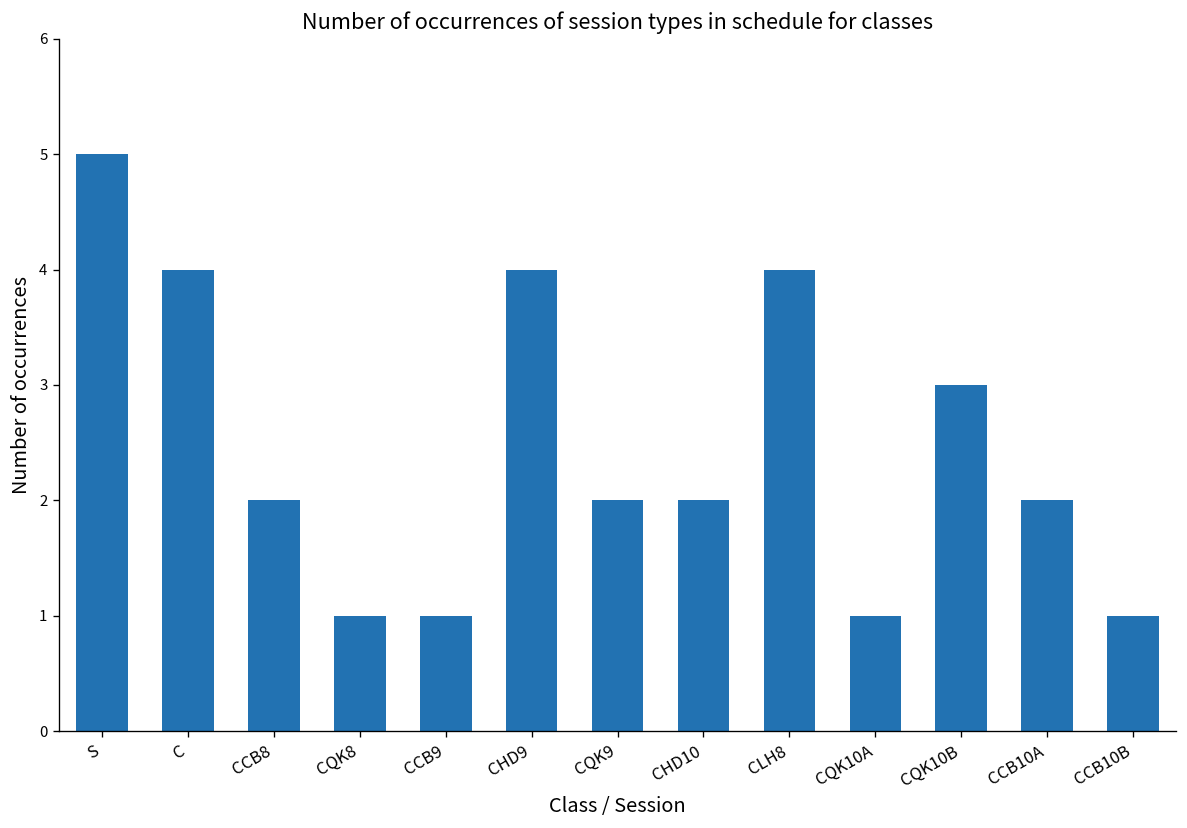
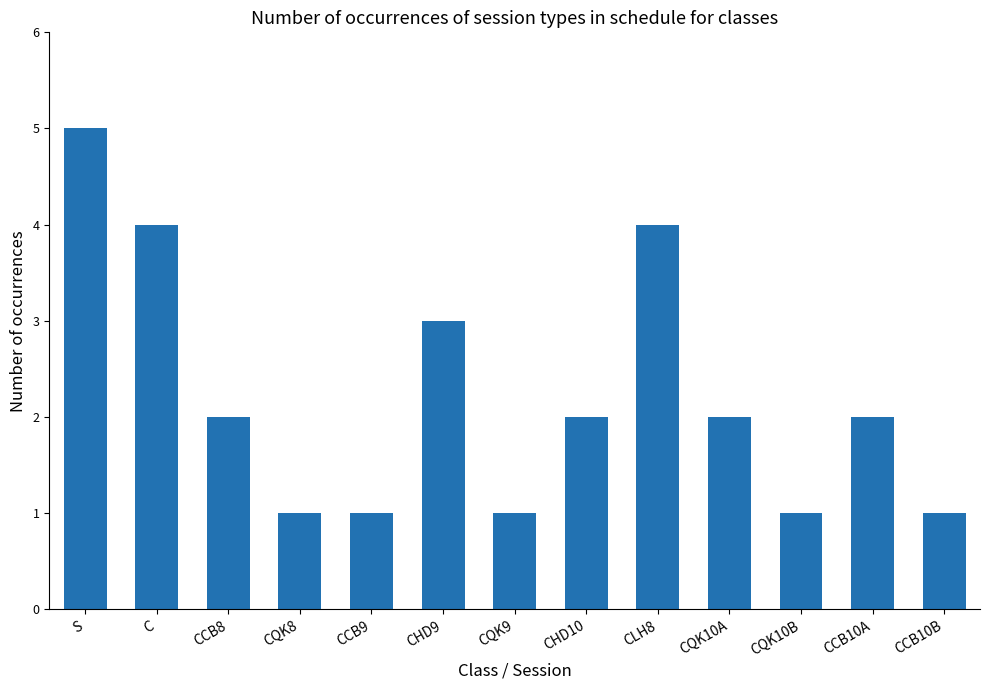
  {
    "S": 5,
    "C": 4,
    "CCB8": 2,
    "CQK8": 1,
    "CCB9": 1,
-   "CHD9": 4,
-   "CQK9": 2,
+   "CHD9": 3,
+   "CQK9": 1,
    "CHD10": 2,
    "CLH8": 4,
-   "CQK10A": 1,
-   "CQK10B": 3,
+   "CQK10A": 2,
+   "CQK10B": 1,
    "CCB10A": 2,
    "CCB10B": 1
  }
